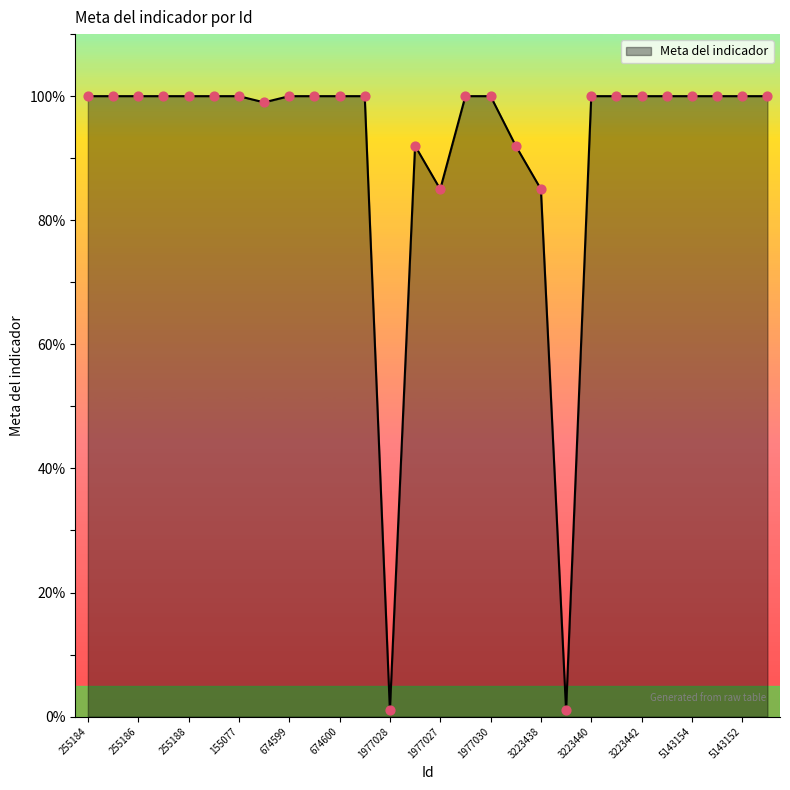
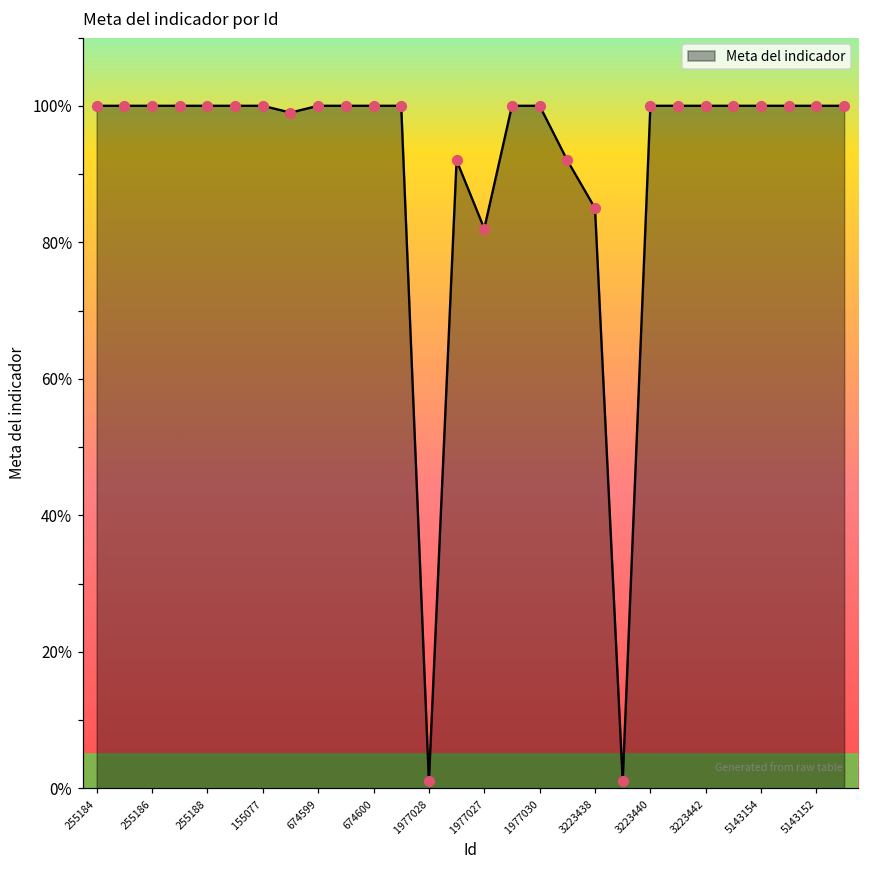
  {
    "255184": "100%",
    "255186": "100%",
    "255188": "100%",
    "155077": "100%",
    "674599": "100%",
    "674600": "100%",
-   "1977027": "85%",
+   "1977027": "82%",
    "1977030": "100%",
    "3223438": "85%",
    "3223440": "100%",
    "3223442": "100%",
    "5143154": "100%",
    "5143152": "100%"
  }
